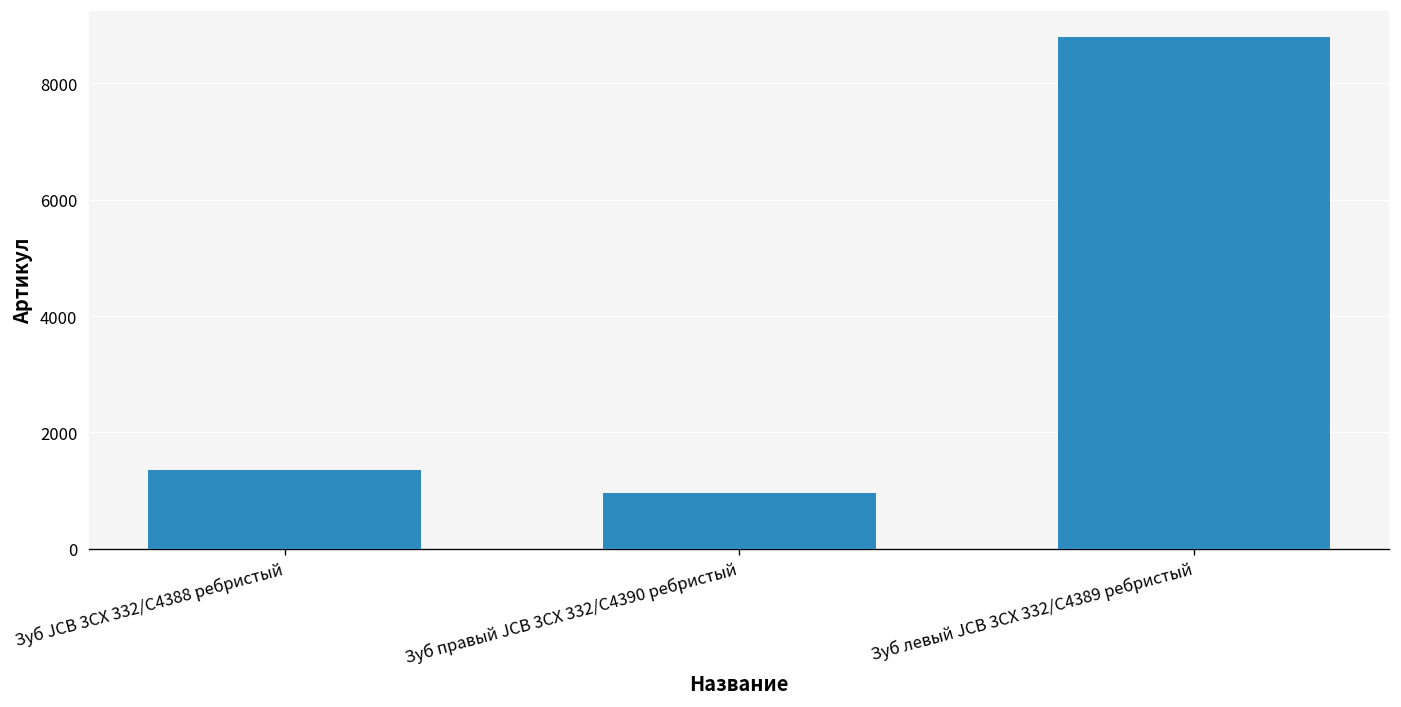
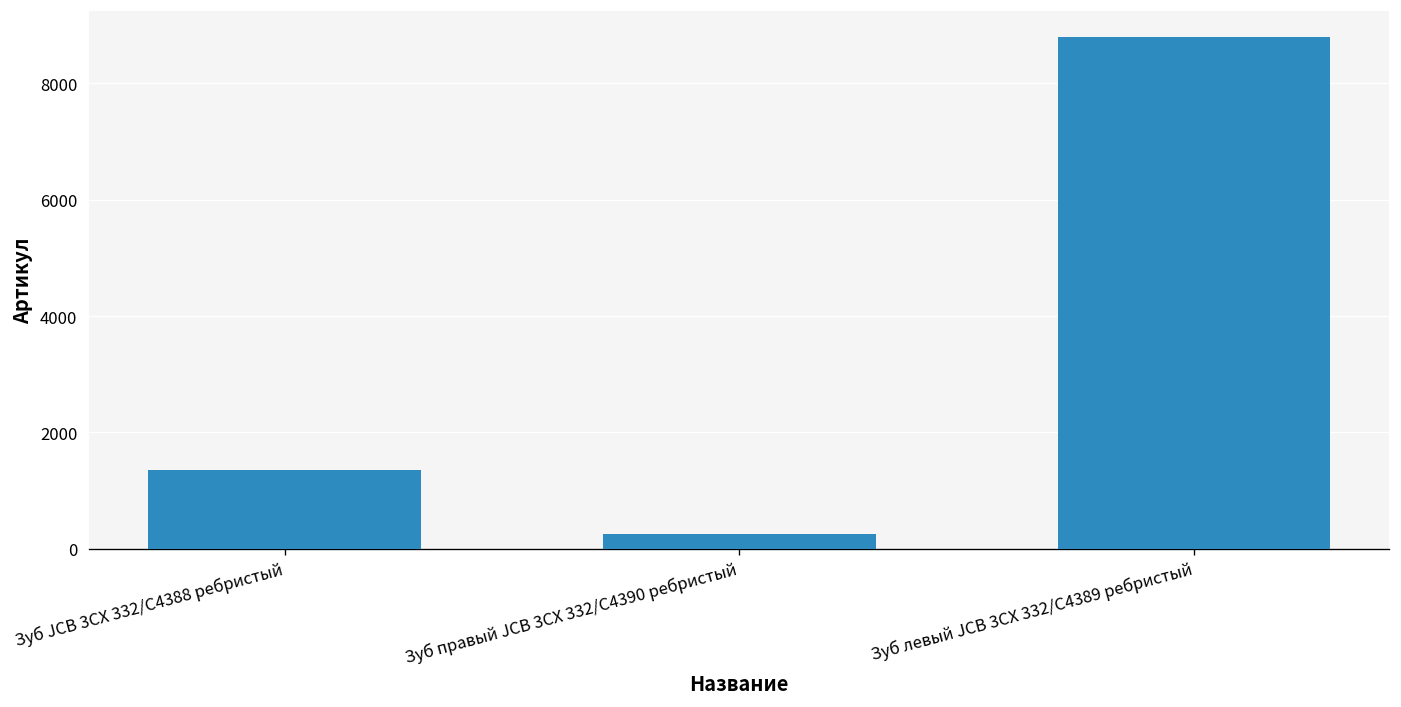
  {
    "Зуб JCB 3CX 332/C4388 ребристый": 1300,
-   "Зуб правый JCB 3CX 332/C4390 ребристый": 1000,
+   "Зуб правый JCB 3CX 332/C4390 ребристый": 300,
    "Зуб левый JCB 3CX 332/C4389 ребристый": 8800
  }
